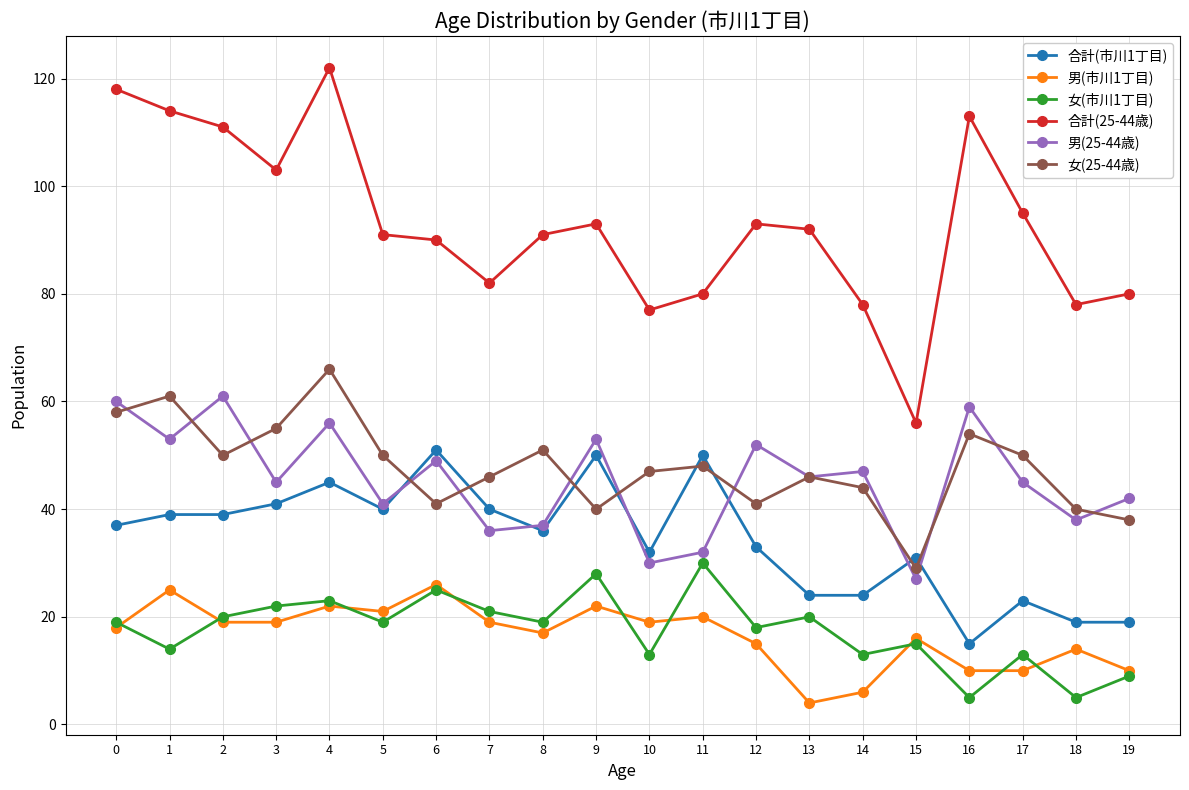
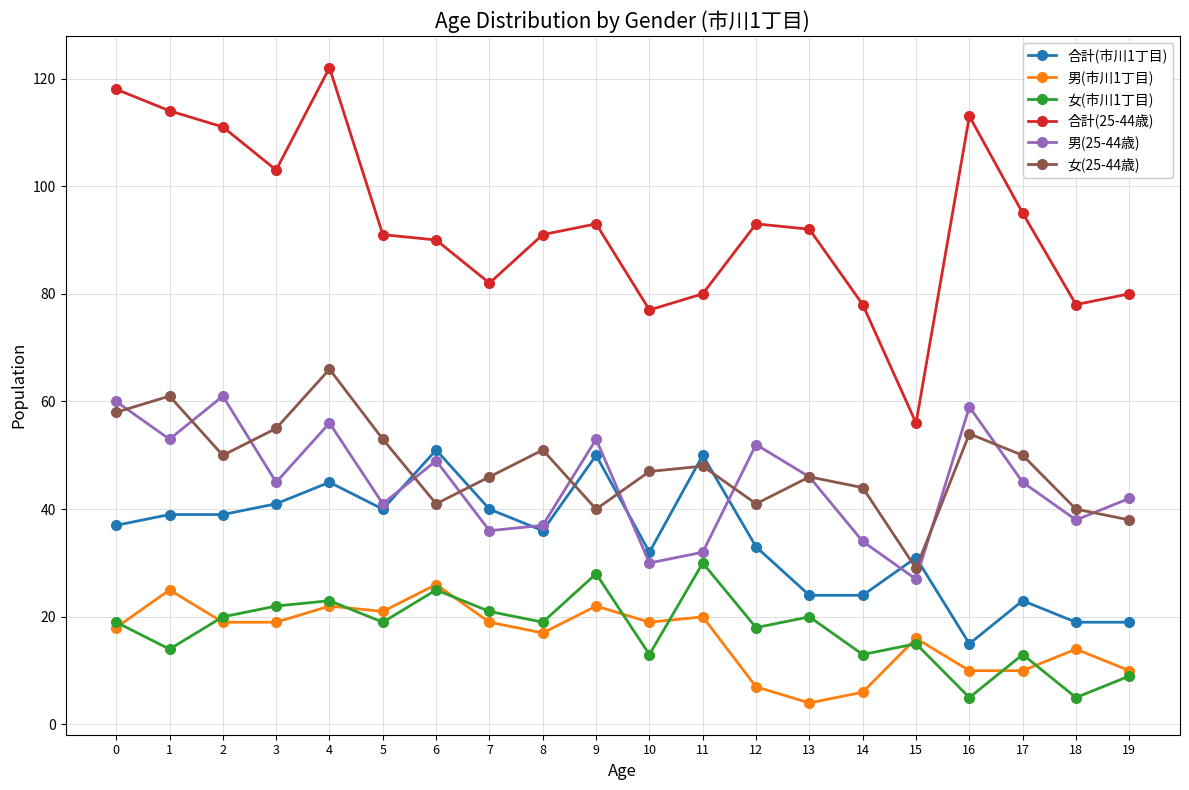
  {
    "合計(市川1丁目)": {
      "0": 37,
      "1": 39,
      "2": 39,
      "3": 41,
      "4": 45,
      "5": 40,
      "6": 51,
      "7": 40,
      "8": 36,
      "9": 50,
      "10": 32,
      "11": 50,
      "12": 33,
      "13": 24,
      "14": 24,
      "15": 31,
      "16": 15,
      "17": 23,
      "18": 19,
      "19": 19
    },
    "男(市川1丁目)": {
      "0": 18,
      "1": 25,
      "2": 19,
      "3": 19,
      "4": 22,
      "5": 21,
      "6": 26,
      "7": 19,
      "8": 17,
      "9": 22,
      "10": 19,
      "11": 20,
-     "12": 15,
+     "12": 7,
      "13": 4,
      "14": 6,
      "15": 16,
      "16": 10,
      "17": 10,
      "18": 14,
      "19": 10
    },
    "女(市川1丁目)": {
      "0": 19,
      "1": 14,
      "2": 20,
      "3": 22,
      "4": 23,
      "5": 19,
      "6": 25,
      "7": 21,
      "8": 19,
      "9": 28,
      "10": 13,
      "11": 30,
      "12": 18,
      "13": 20,
      "14": 13,
      "15": 15,
      "16": 5,
      "17": 13,
      "18": 5,
      "19": 9
    },
    "合計(25-44歳)": {
      "0": 118,
      "1": 114,
      "2": 111,
      "3": 103,
      "4": 122,
      "5": 91,
      "6": 90,
      "7": 82,
      "8": 91,
      "9": 93,
      "10": 77,
      "11": 80,
      "12": 93,
      "13": 92,
      "14": 78,
      "15": 56,
      "16": 113,
      "17": 95,
      "18": 78,
      "19": 80
    },
    "男(25-44歳)": {
      "0": 60,
      "1": 53,
      "2": 61,
      "3": 45,
      "4": 56,
      "5": 41,
      "6": 49,
      "7": 36,
      "8": 37,
      "9": 53,
      "10": 30,
      "11": 32,
      "12": 52,
-     "14": 47,
+     "14": 34,
      "15": 27,
      "16": 59,
      "17": 45,
      "18": 38,
      "19": 42
    },
    "女(25-44歳)": {
      "0": 58,
      "1": 61,
      "2": 50,
      "3": 55,
      "4": 66,
-     "5": 50,
+     "5": 53,
      "6": 41,
      "7": 46,
      "8": 51,
      "9": 40,
      "10": 47,
      "11": 48,
      "12": 41,
      "14": 44,
      "15": 29,
      "16": 54,
      "17": 50,
      "18": 40,
      "19": 38
    }
  }
